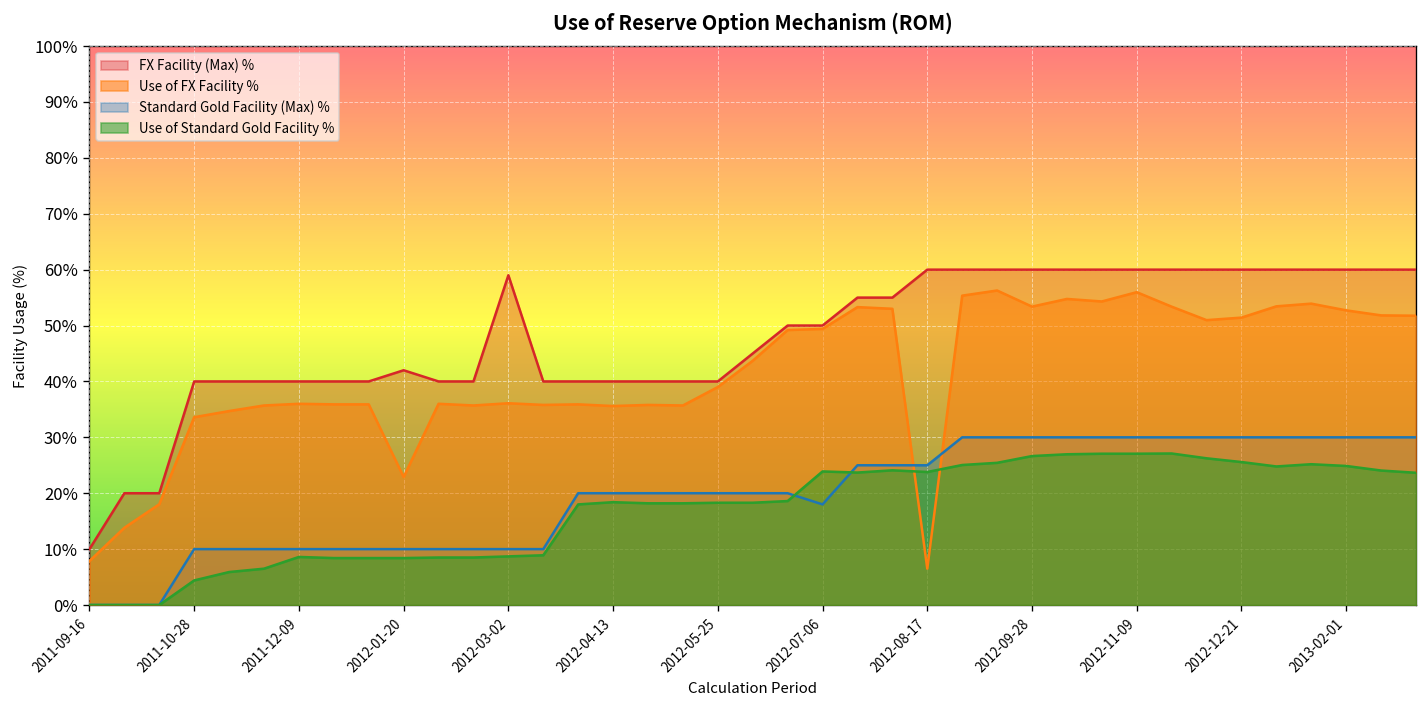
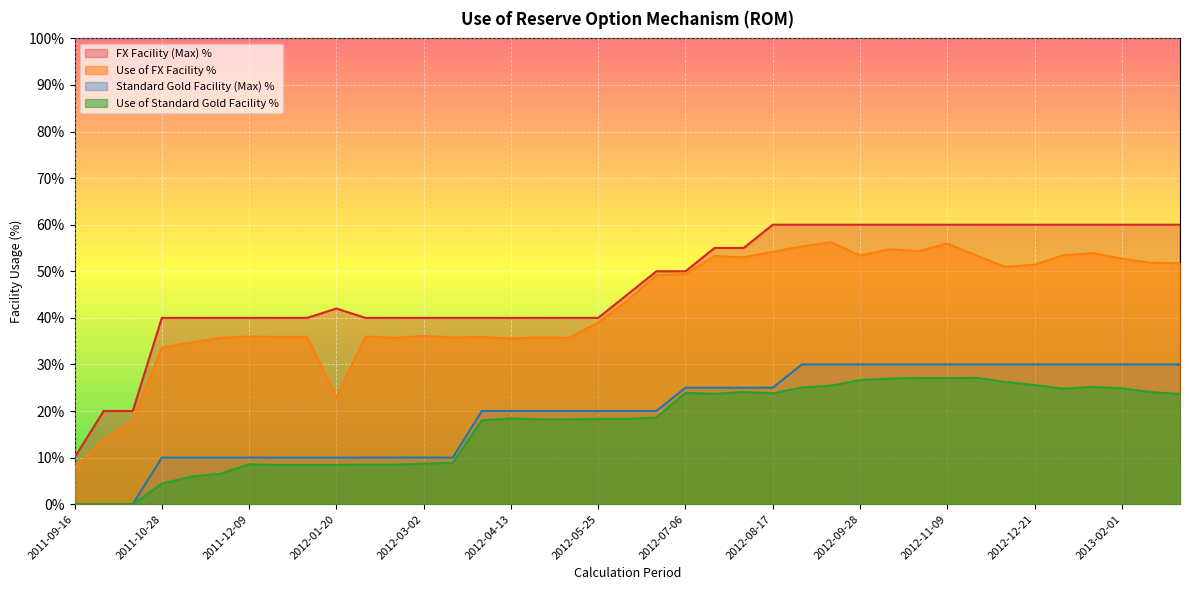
  {
    "FX Facility (Max) %": {
      "2011-09-16": "10%",
      "2011-10-28": "40%",
      "2011-12-09": "40%",
      "2012-01-20": "42%",
-     "2012-03-02": "59%",
+     "2012-03-02": "40%",
      "2012-04-13": "40%",
      "2012-05-25": "40%",
      "2012-07-06": "50%",
      "2012-08-17": "60%",
      "2012-09-28": "60%",
      "2012-11-09": "60%",
      "2012-12-21": "60%",
      "2013-02-01": "60%"
    },
    "Use of FX Facility %": {
      "2011-09-16": "8%",
      "2011-10-28": "34%",
      "2011-12-09": "36%",
      "2012-01-20": "23%",
      "2012-03-02": "36%",
      "2012-04-13": "36%",
      "2012-05-25": "39%",
      "2012-07-06": "49%",
-     "2012-08-17": "7%",
+     "2012-08-17": "54%",
      "2012-09-28": "53%",
      "2012-11-09": "56%",
      "2012-12-21": "51%",
      "2013-02-01": "53%"
    },
    "Standard Gold Facility (Max) %": {
      "2011-10-28": "10%",
      "2011-12-09": "10%",
      "2012-01-20": "10%",
      "2012-03-02": "10%",
      "2012-04-13": "20%",
      "2012-05-25": "20%",
-     "2012-07-06": "18%",
+     "2012-07-06": "25%",
      "2012-08-17": "25%",
      "2012-09-28": "30%",
      "2012-11-09": "30%",
      "2012-12-21": "30%",
      "2013-02-01": "30%"
    },
    "Use of Standard Gold Facility %": {
      "2011-10-28": "4%",
      "2011-12-09": "9%",
      "2012-01-20": "8%",
      "2012-03-02": "9%",
      "2012-04-13": "18%",
      "2012-05-25": "18%",
      "2012-07-06": "24%",
      "2012-08-17": "24%",
      "2012-09-28": "27%",
      "2012-11-09": "27%",
      "2012-12-21": "26%",
      "2013-02-01": "25%"
    }
  }
